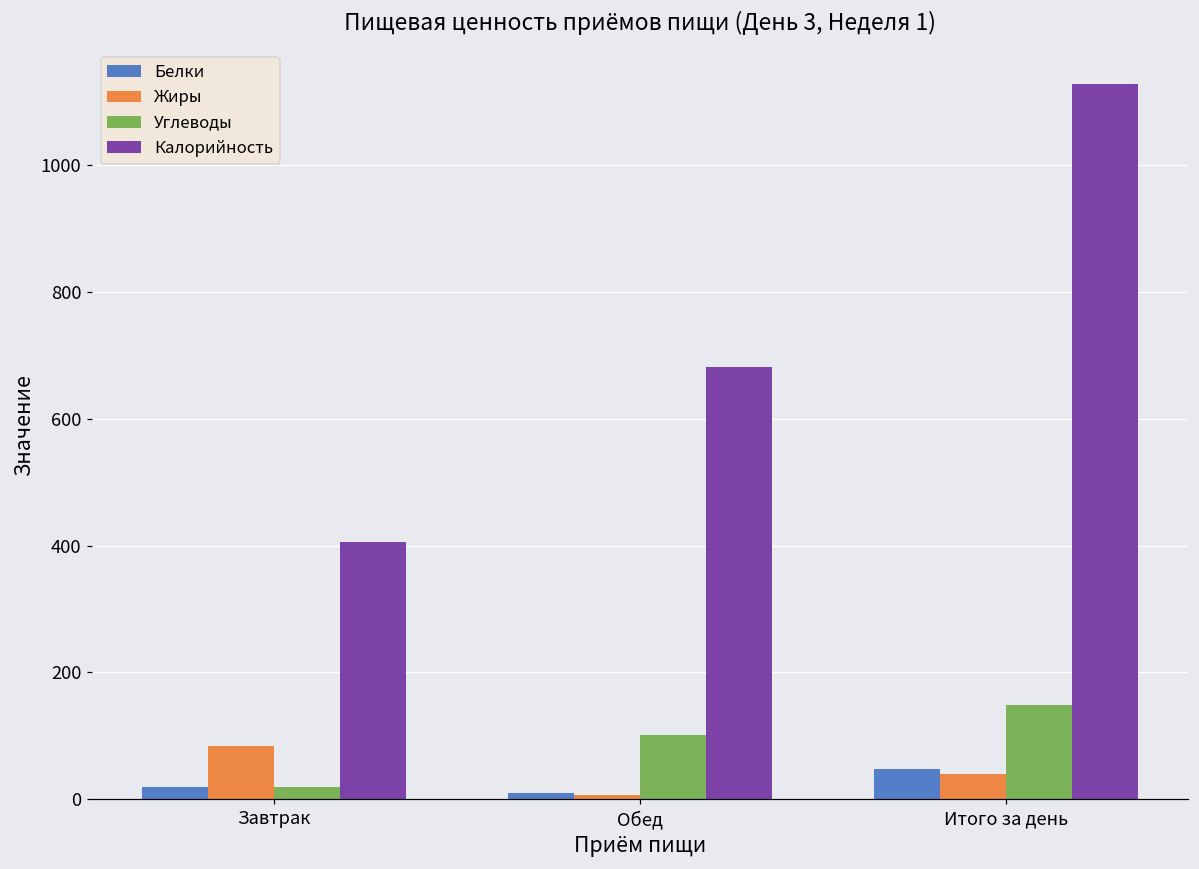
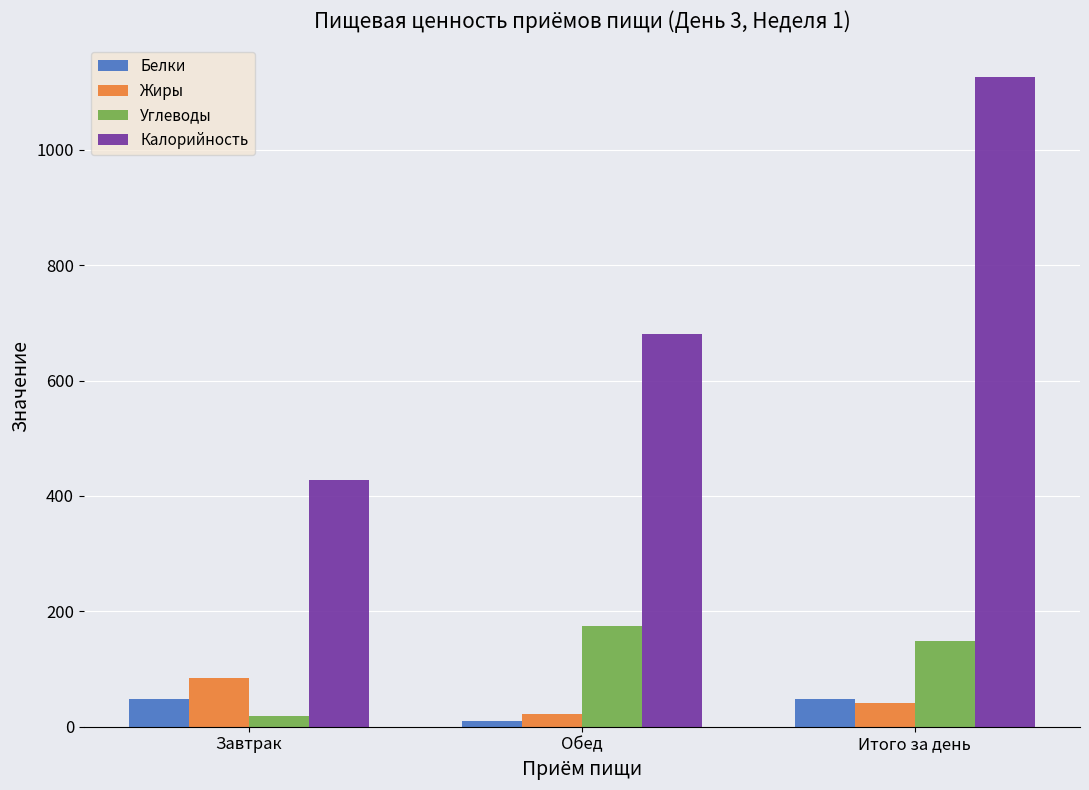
  {
    "Белки": {
-     "Завтрак": 20,
+     "Завтрак": 50,
      "Обед": 10,
      "Итого за день": 50
    },
    "Жиры": {
      "Завтрак": 80,
-     "Обед": 10,
+     "Обед": 20,
      "Итого за день": 40
    },
    "Углеводы": {
      "Завтрак": 20,
-     "Обед": 100,
+     "Обед": 180,
      "Итого за день": 150
    },
    "Калорийность": {
-     "Завтрак": 410,
+     "Завтрак": 430,
      "Обед": 680,
      "Итого за день": 1130
    }
  }
